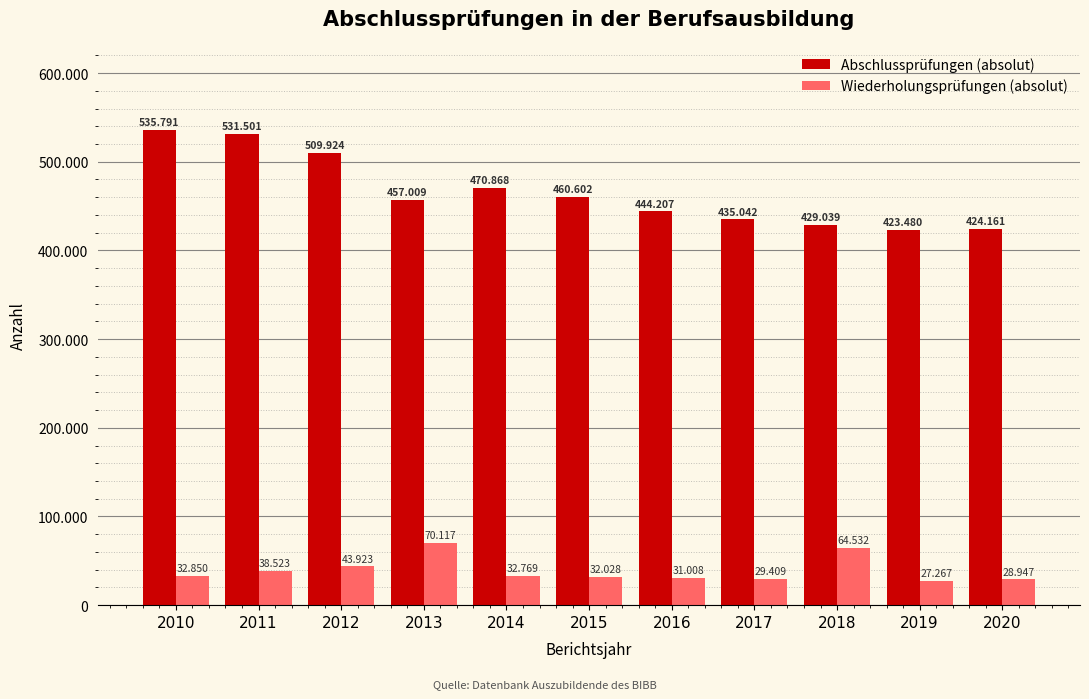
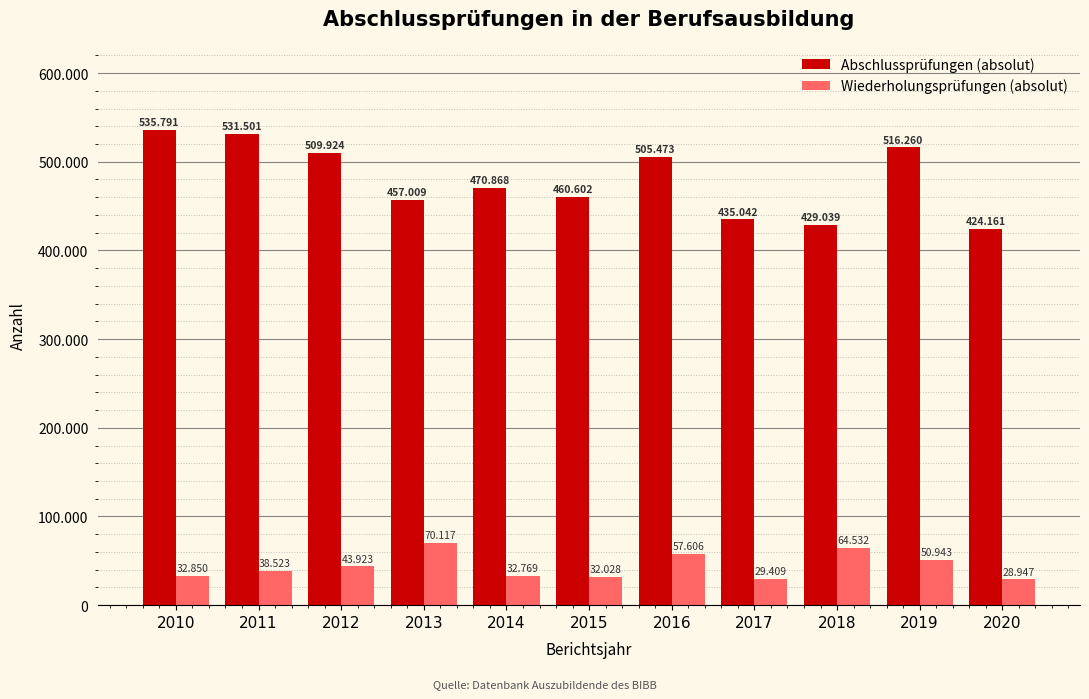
  {
    "Abschlussprüfungen (absolut)": {
-     "2016": 444.207,
-     "2019": 423.480
+     "2016": 505.473,
+     "2019": 516.260
    },
    "Wiederholungsprüfungen (absolut)": {
-     "2016": 31.008,
-     "2019": 27.267
+     "2016": 57.606,
+     "2019": 50.943
    }
  }
